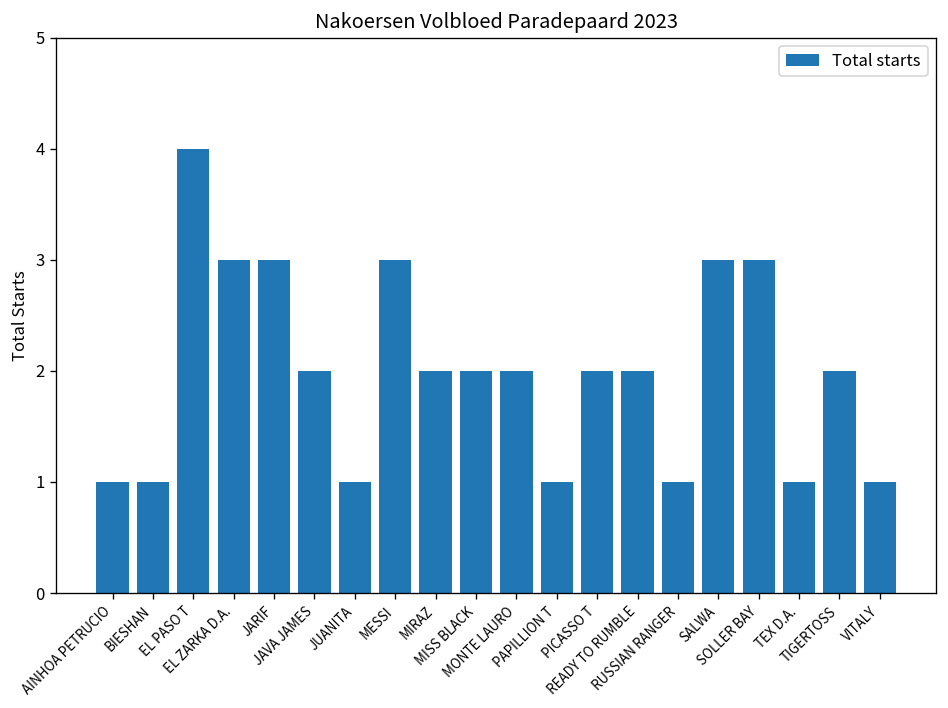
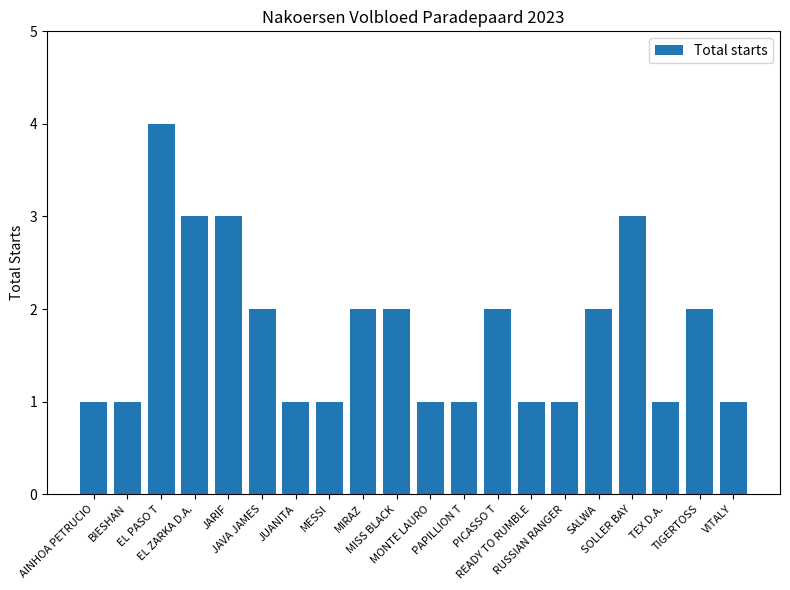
  {
    "AINHOA PETRUCIO": 1,
    "BIESHAN": 1,
    "EL PASO T": 4,
    "EL ZARKA D.A.": 3,
    "JARIF": 3,
    "JAVA JAMES": 2,
    "JUANITA": 1,
-   "MESSI": 3,
+   "MESSI": 1,
    "MIRAZ": 2,
    "MISS BLACK": 2,
-   "MONTE LAURO": 2,
+   "MONTE LAURO": 1,
    "PAPILLION T": 1,
    "PICASSO T": 2,
-   "READY TO RUMBLE": 2,
+   "READY TO RUMBLE": 1,
    "RUSSIAN RANGER": 1,
-   "SALWA": 3,
+   "SALWA": 2,
    "SOLLER BAY": 3,
    "TEX D.A.": 1,
    "TIGERTOSS": 2,
    "VITALY": 1
  }
